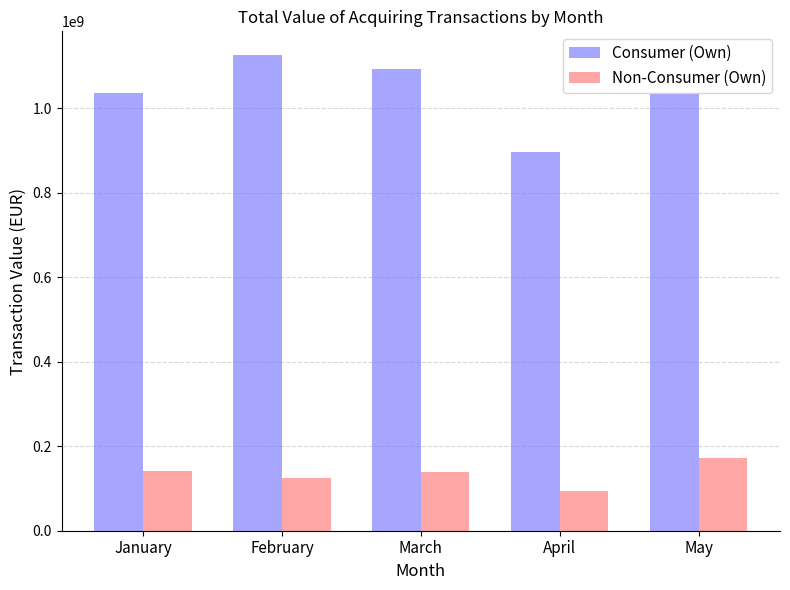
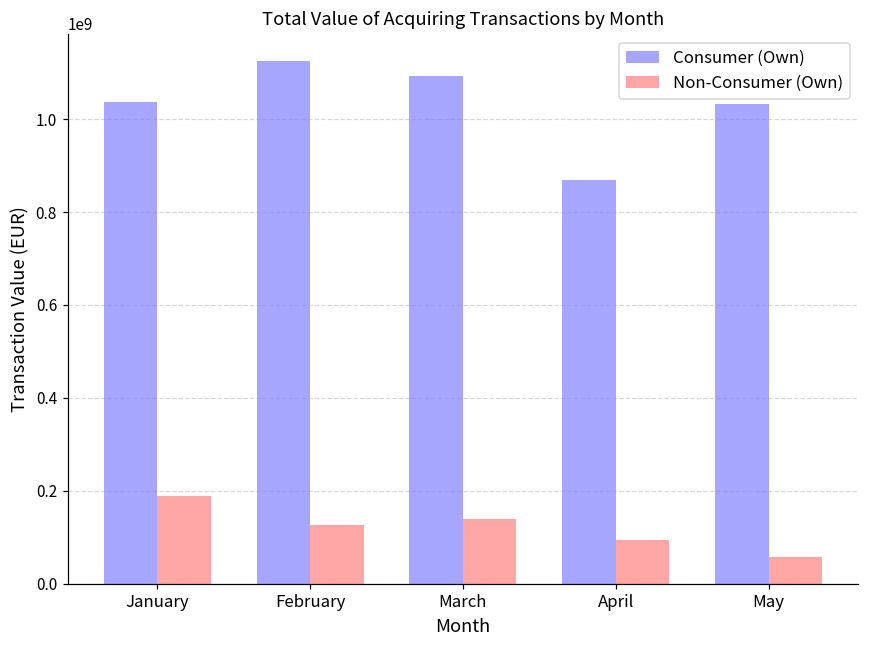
  {
    "Consumer (Own)": {
      "January": 1040000000,
      "February": 1130000000,
      "March": 1090000000,
-     "April": 900000000,
+     "April": 870000000,
      "May": 1030000000
    },
    "Non-Consumer (Own)": {
-     "January": 140000000,
+     "January": 190000000,
      "February": 130000000,
      "March": 140000000,
      "April": 90000000,
-     "May": 170000000
+     "May": 60000000
    }
  }
